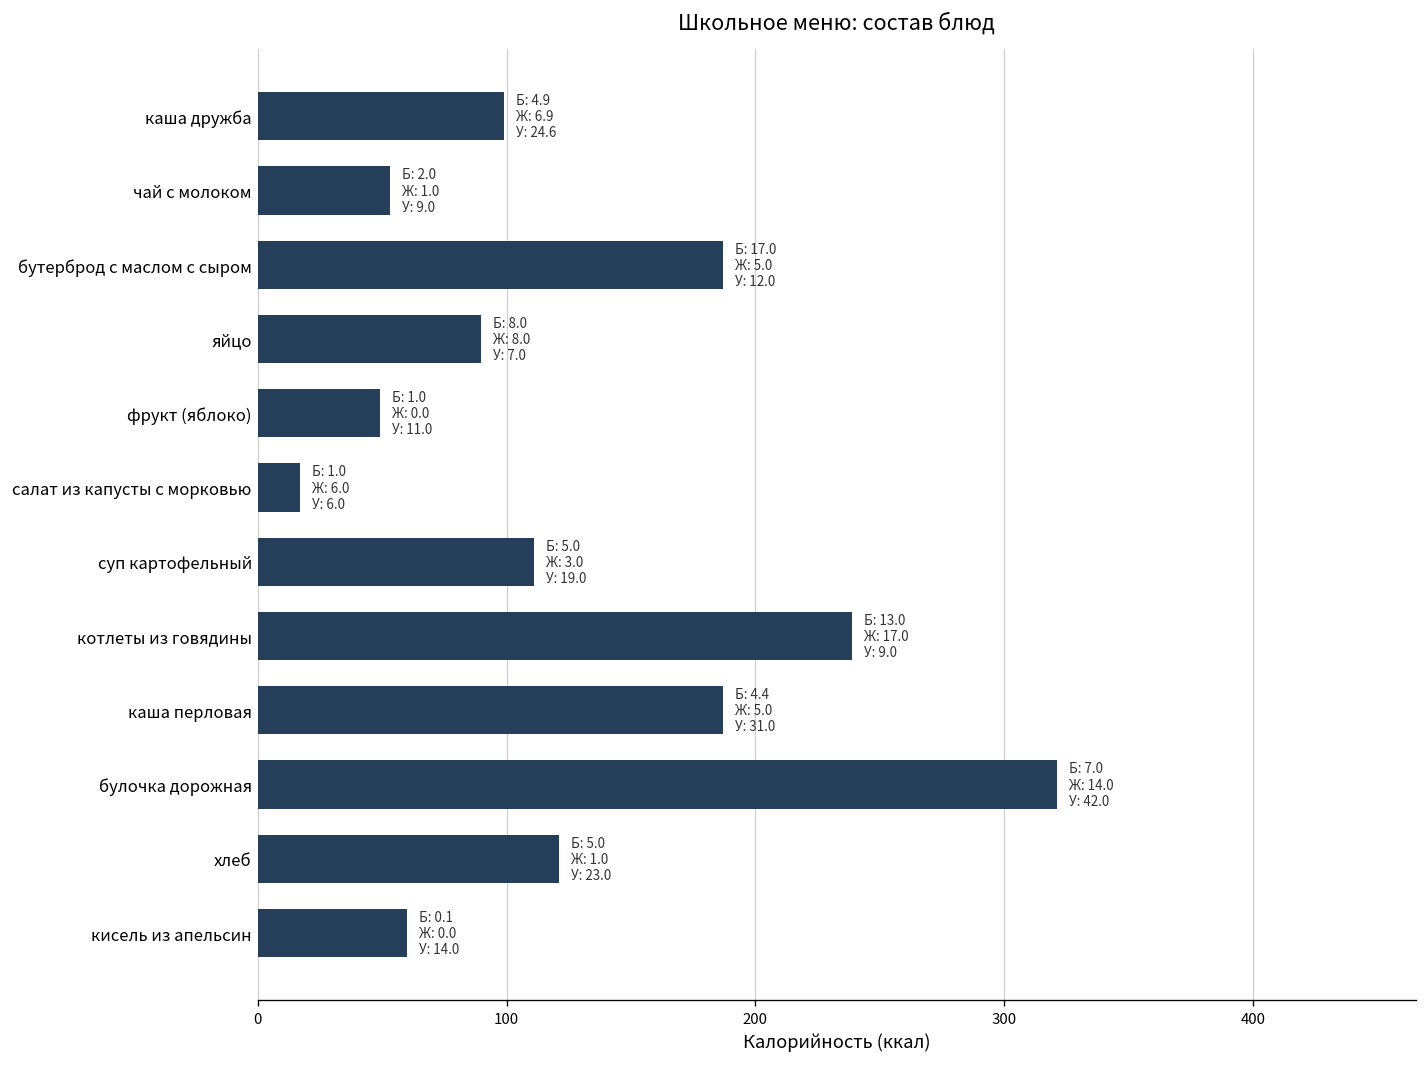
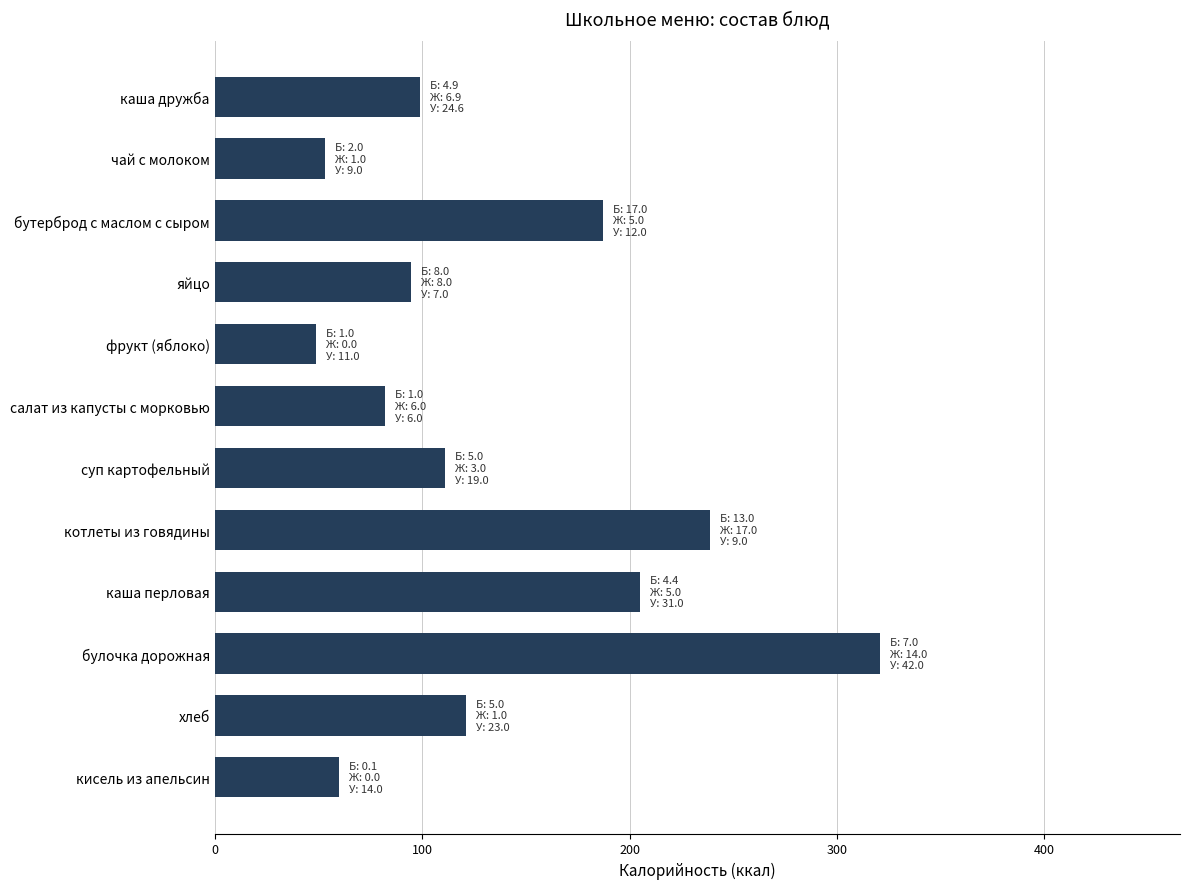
  {
-   "яйцо": 90,
-   "салат из капусты с морковью": 17,
-   "каша перловая": 187
+   "яйцо": 95,
+   "салат из капусты с морковью": 82,
+   "каша перловая": 205
  }
